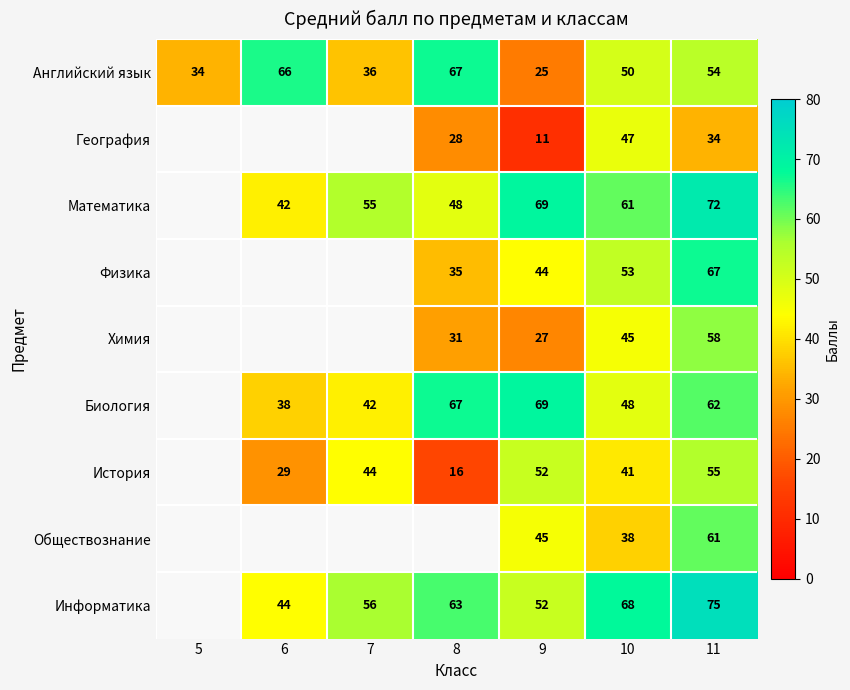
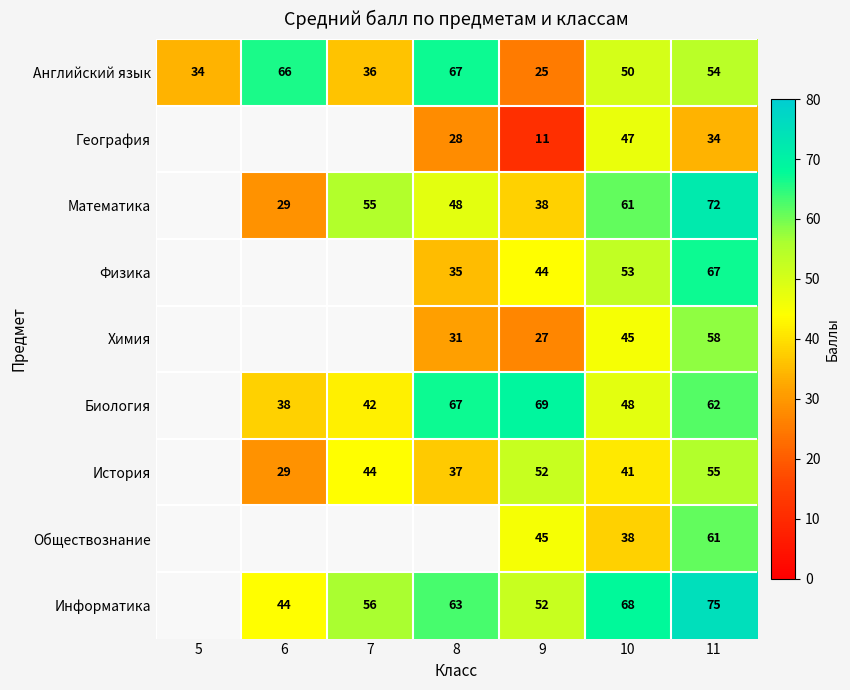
  {
    "Английский язык": {
      "5": 34,
      "6": 66,
      "7": 36,
      "8": 67,
      "9": 25,
      "10": 50,
      "11": 54
    },
    "География": {
      "8": 28,
      "9": 11,
      "10": 47,
      "11": 34
    },
    "Математика": {
-     "6": 42,
+     "6": 29,
      "7": 55,
      "8": 48,
-     "9": 69,
+     "9": 38,
      "10": 61,
      "11": 72
    },
    "Физика": {
      "8": 35,
      "9": 44,
      "10": 53,
      "11": 67
    },
    "Химия": {
      "8": 31,
      "9": 27,
      "10": 45,
      "11": 58
    },
    "Биология": {
      "6": 38,
      "7": 42,
      "8": 67,
      "9": 69,
      "10": 48,
      "11": 62
    },
    "История": {
      "6": 29,
      "7": 44,
-     "8": 16,
+     "8": 37,
      "9": 52,
      "10": 41,
      "11": 55
    },
    "Обществознание": {
      "9": 45,
      "10": 38,
      "11": 61
    },
    "Информатика": {
      "6": 44,
      "7": 56,
      "8": 63,
      "9": 52,
      "10": 68,
      "11": 75
    }
  }
